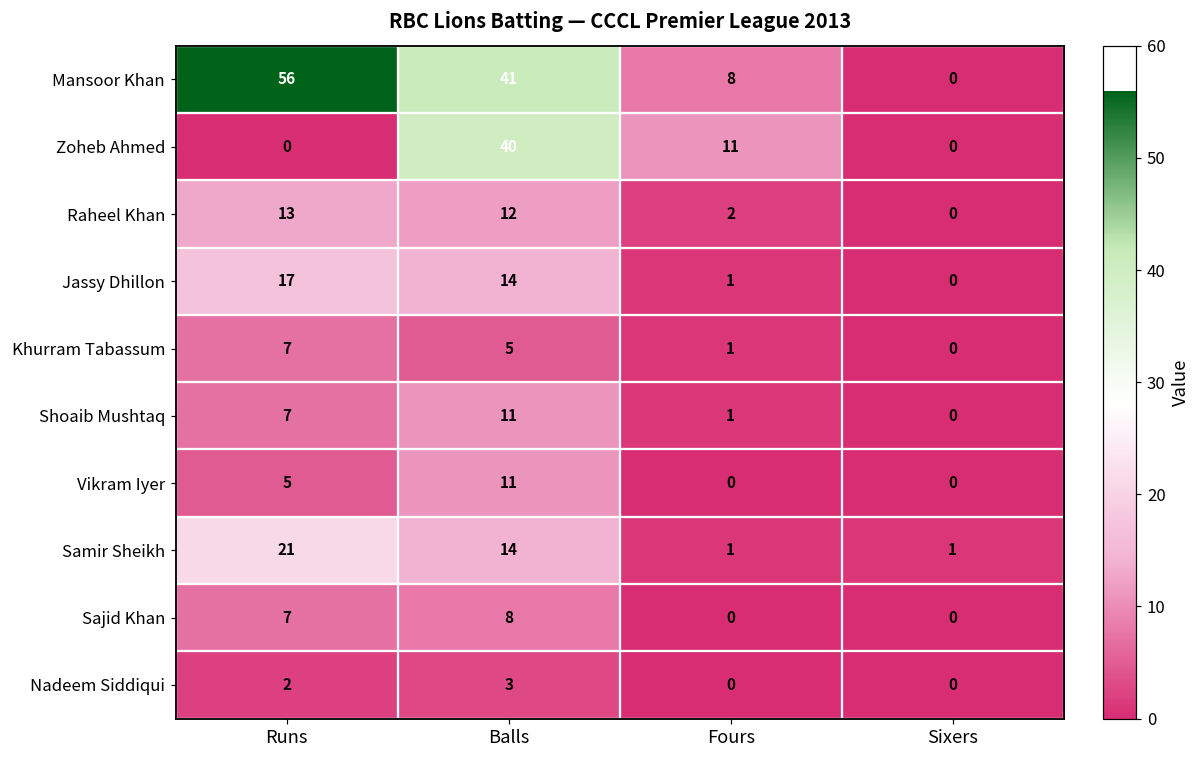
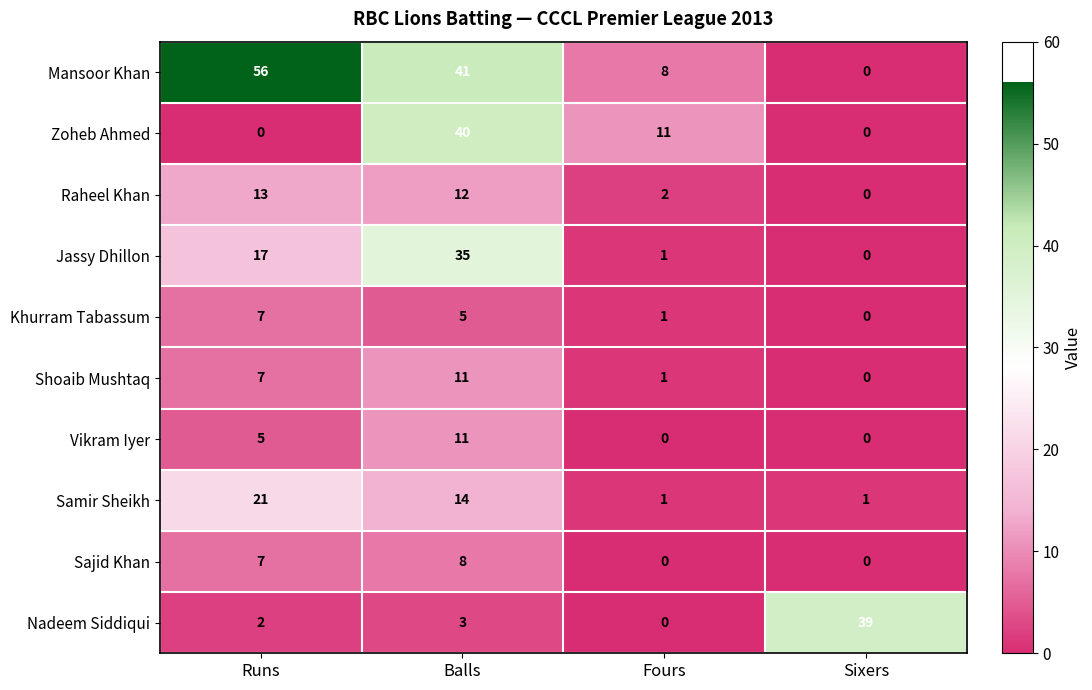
  {
    "Mansoor Khan": {
      "Runs": 56,
      "Balls": 41,
      "Fours": 8,
      "Sixers": 0
    },
    "Zoheb Ahmed": {
      "Runs": 0,
      "Balls": 40,
      "Fours": 11,
      "Sixers": 0
    },
    "Raheel Khan": {
      "Runs": 13,
      "Balls": 12,
      "Fours": 2,
      "Sixers": 0
    },
    "Jassy Dhillon": {
      "Runs": 17,
-     "Balls": 14,
+     "Balls": 35,
      "Fours": 1,
      "Sixers": 0
    },
    "Khurram Tabassum": {
      "Runs": 7,
      "Balls": 5,
      "Fours": 1,
      "Sixers": 0
    },
    "Shoaib Mushtaq": {
      "Runs": 7,
      "Balls": 11,
      "Fours": 1,
      "Sixers": 0
    },
    "Vikram Iyer": {
      "Runs": 5,
      "Balls": 11,
      "Fours": 0,
      "Sixers": 0
    },
    "Samir Sheikh": {
      "Runs": 21,
      "Balls": 14,
      "Fours": 1,
      "Sixers": 1
    },
    "Sajid Khan": {
      "Runs": 7,
      "Balls": 8,
      "Fours": 0,
      "Sixers": 0
    },
    "Nadeem Siddiqui": {
      "Runs": 2,
      "Balls": 3,
      "Fours": 0,
-     "Sixers": 0
+     "Sixers": 39
    }
  }
